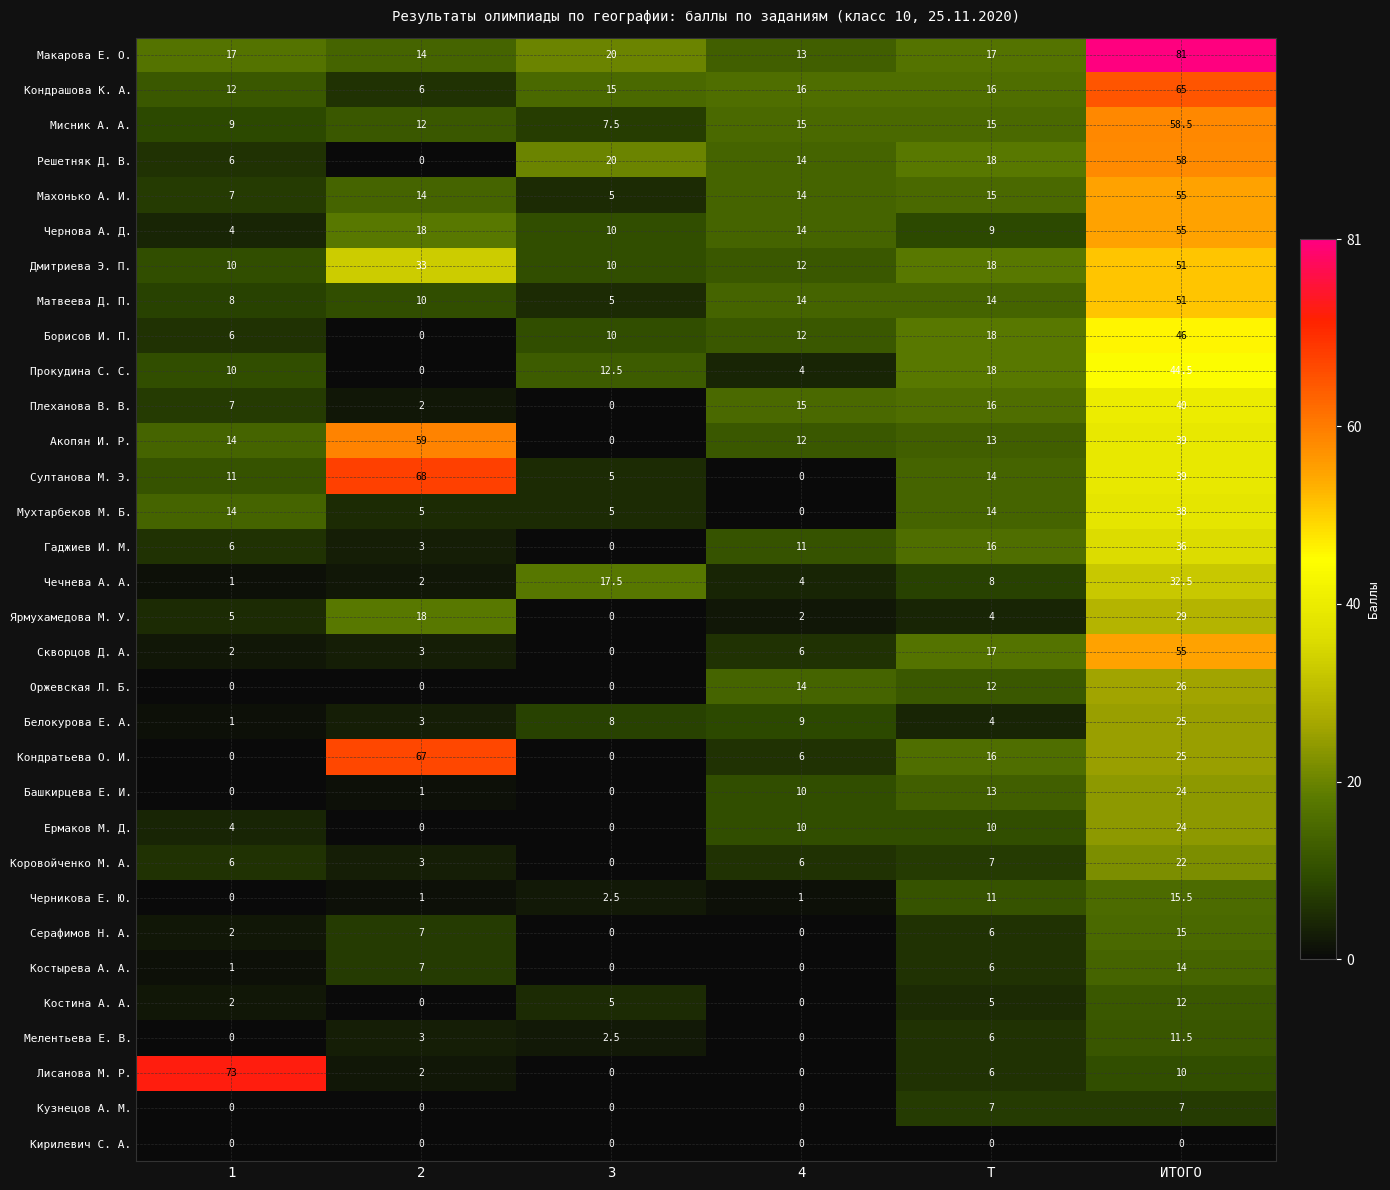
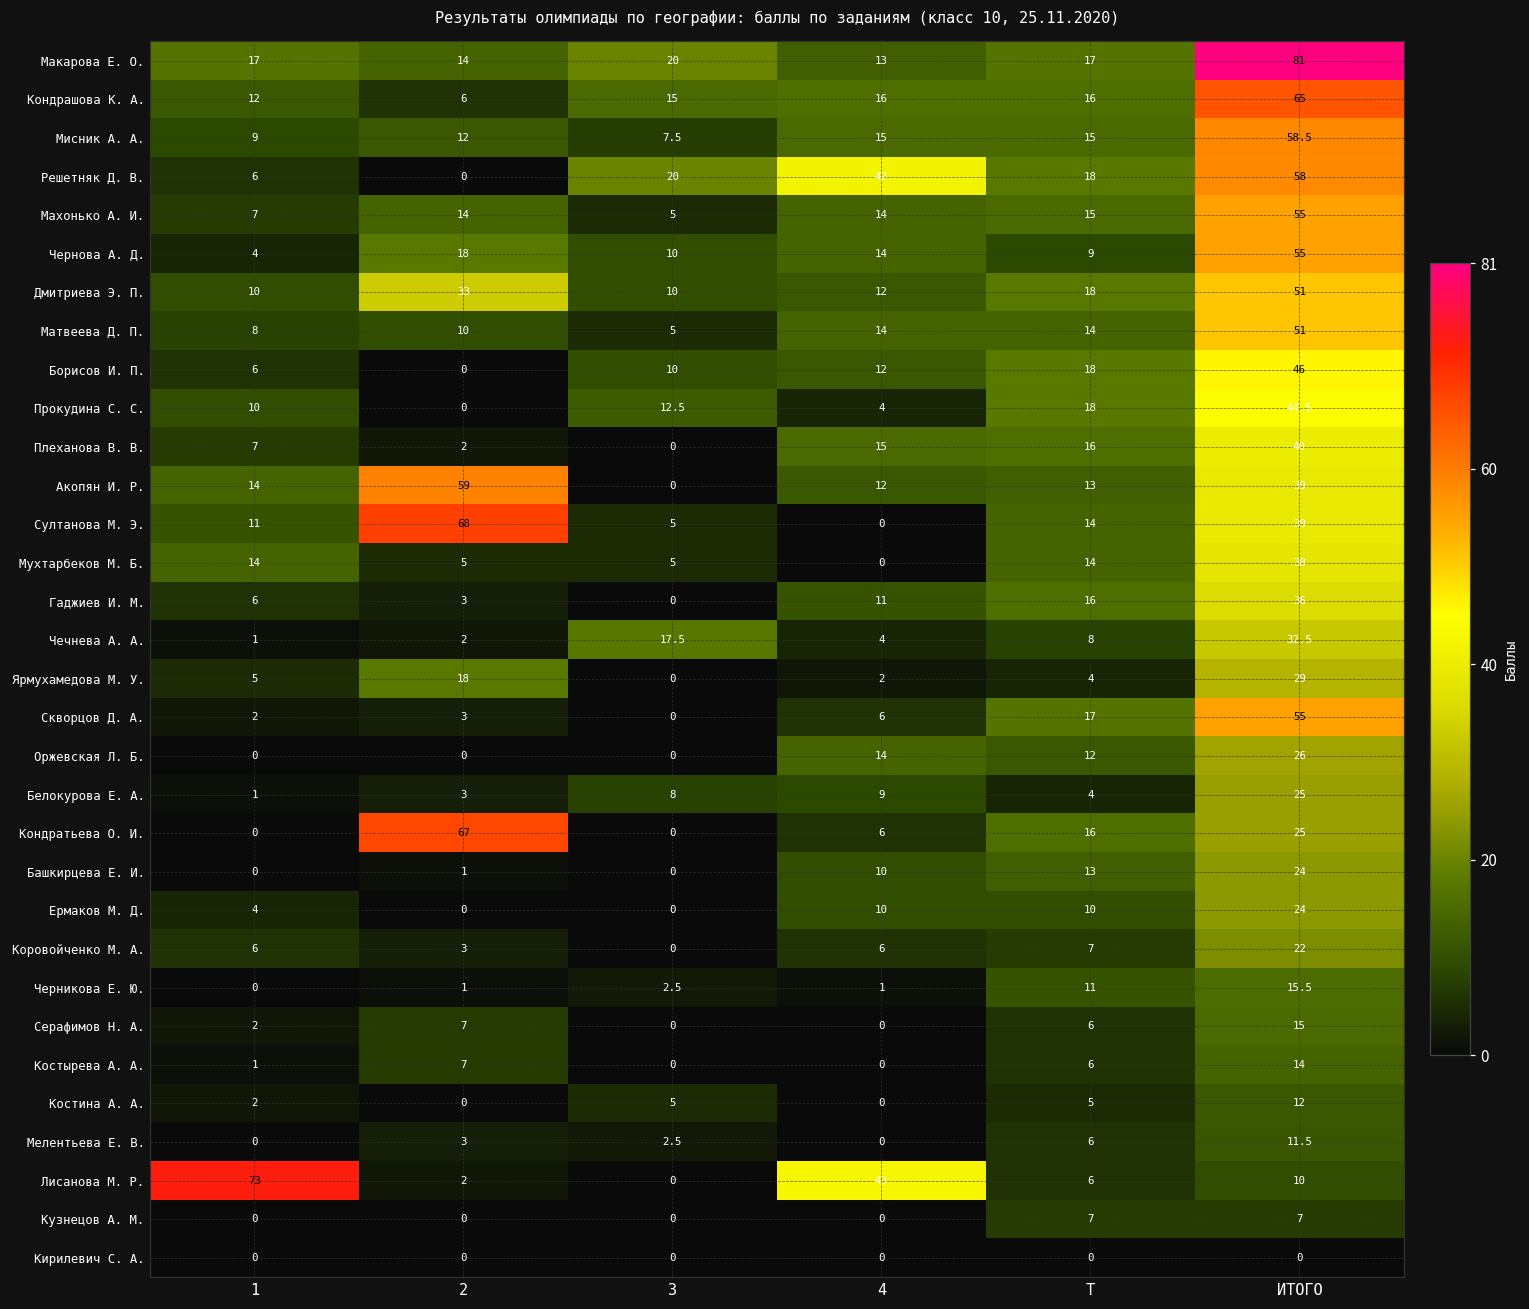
  {
    "Макарова Е. О.": {
      "1": 17,
      "2": 14,
      "3": 20,
      "4": 13,
      "Т": 17,
      "ИТОГО": 81
    },
    "Кондрашова К. А.": {
      "1": 12,
      "2": 6,
      "3": 15,
      "4": 16,
      "Т": 16,
      "ИТОГО": 65
    },
    "Мисник А. А.": {
      "1": 9,
      "2": 12,
      "3": 7.5,
      "4": 15,
      "Т": 15,
      "ИТОГО": 58.5
    },
    "Решетняк Д. В.": {
      "1": 6,
      "2": 0,
      "3": 20,
-     "4": 14,
+     "4": 42,
      "Т": 18,
      "ИТОГО": 58
    },
    "Махонько А. И.": {
      "1": 7,
      "2": 14,
      "3": 5,
      "4": 14,
      "Т": 15,
      "ИТОГО": 55
    },
    "Чернова А. Д.": {
      "1": 4,
      "2": 18,
      "3": 10,
      "4": 14,
      "Т": 9,
      "ИТОГО": 55
    },
    "Дмитриева Э. П.": {
      "1": 10,
      "2": 33,
      "3": 10,
      "4": 12,
      "Т": 18,
      "ИТОГО": 51
    },
    "Матвеева Д. П.": {
      "1": 8,
      "2": 10,
      "3": 5,
      "4": 14,
      "Т": 14,
      "ИТОГО": 51
    },
    "Борисов И. П.": {
      "1": 6,
      "2": 0,
      "3": 10,
      "4": 12,
      "Т": 18,
      "ИТОГО": 46
    },
    "Прокудина С. С.": {
      "1": 10,
      "2": 0,
      "3": 12.5,
      "4": 4,
      "Т": 18,
      "ИТОГО": 44.5
    },
    "Плеханова В. В.": {
      "1": 7,
      "2": 2,
      "3": 0,
      "4": 15,
      "Т": 16,
      "ИТОГО": 40
    },
    "Акопян И. Р.": {
      "1": 14,
      "2": 59,
      "3": 0,
      "4": 12,
      "Т": 13,
      "ИТОГО": 39
    },
    "Султанова М. Э.": {
      "1": 11,
      "2": 68,
      "3": 5,
      "4": 0,
      "Т": 14,
      "ИТОГО": 39
    },
    "Мухтарбеков М. Б.": {
      "1": 14,
      "2": 5,
      "3": 5,
      "4": 0,
      "Т": 14,
      "ИТОГО": 38
    },
    "Гаджиев И. М.": {
      "1": 6,
      "2": 3,
      "3": 0,
      "4": 11,
      "Т": 16,
      "ИТОГО": 36
    },
    "Чечнева А. А.": {
      "1": 1,
      "2": 2,
      "3": 17.5,
      "4": 4,
      "Т": 8,
      "ИТОГО": 32.5
    },
    "Ярмухамедова М. У.": {
      "1": 5,
      "2": 18,
      "3": 0,
      "4": 2,
      "Т": 4,
      "ИТОГО": 29
    },
    "Скворцов Д. А.": {
      "1": 2,
      "2": 3,
      "3": 0,
      "4": 6,
      "Т": 17,
      "ИТОГО": 55
    },
    "Оржевская Л. Б.": {
      "1": 0,
      "2": 0,
      "3": 0,
      "4": 14,
      "Т": 12,
      "ИТОГО": 26
    },
    "Белокурова Е. А.": {
      "1": 1,
      "2": 3,
      "3": 8,
      "4": 9,
      "Т": 4,
      "ИТОГО": 25
    },
    "Кондратьева О. И.": {
      "1": 0,
      "2": 67,
      "3": 0,
      "4": 6,
      "Т": 16,
      "ИТОГО": 25
    },
    "Башкирцева Е. И.": {
      "1": 0,
      "2": 1,
      "3": 0,
      "4": 10,
      "Т": 13,
      "ИТОГО": 24
    },
    "Ермаков М. Д.": {
      "1": 4,
      "2": 0,
      "3": 0,
      "4": 10,
      "Т": 10,
      "ИТОГО": 24
    },
    "Коровойченко М. А.": {
      "1": 6,
      "2": 3,
      "3": 0,
      "4": 6,
      "Т": 7,
      "ИТОГО": 22
    },
    "Черникова Е. Ю.": {
      "1": 0,
      "2": 1,
      "3": 2.5,
      "4": 1,
      "Т": 11,
      "ИТОГО": 15.5
    },
    "Серафимов Н. А.": {
      "1": 2,
      "2": 7,
      "3": 0,
      "4": 0,
      "Т": 6,
      "ИТОГО": 15
    },
    "Костырева А. А.": {
      "1": 1,
      "2": 7,
      "3": 0,
      "4": 0,
      "Т": 6,
      "ИТОГО": 14
    },
    "Костина А. А.": {
      "1": 2,
      "2": 0,
      "3": 5,
      "4": 0,
      "Т": 5,
      "ИТОГО": 12
    },
    "Мелентьева Е. В.": {
      "1": 0,
      "2": 3,
      "3": 2.5,
      "4": 0,
      "Т": 6,
      "ИТОГО": 11.5
    },
    "Лисанова М. Р.": {
      "1": 73,
      "2": 2,
      "3": 0,
-     "4": 0,
+     "4": 43,
      "Т": 6,
      "ИТОГО": 10
    },
    "Кузнецов А. М.": {
      "1": 0,
      "2": 0,
      "3": 0,
      "4": 0,
      "Т": 7,
      "ИТОГО": 7
    },
    "Кирилевич С. А.": {
      "1": 0,
      "2": 0,
      "3": 0,
      "4": 0,
      "Т": 0,
      "ИТОГО": 0
    }
  }
